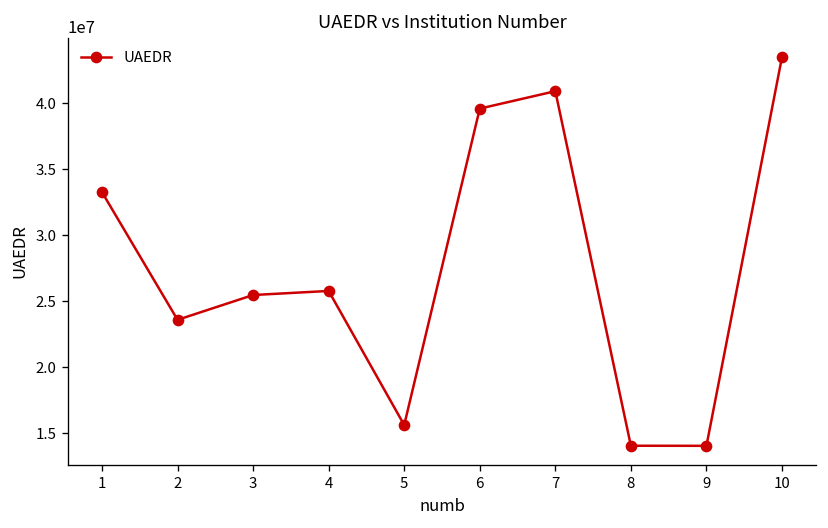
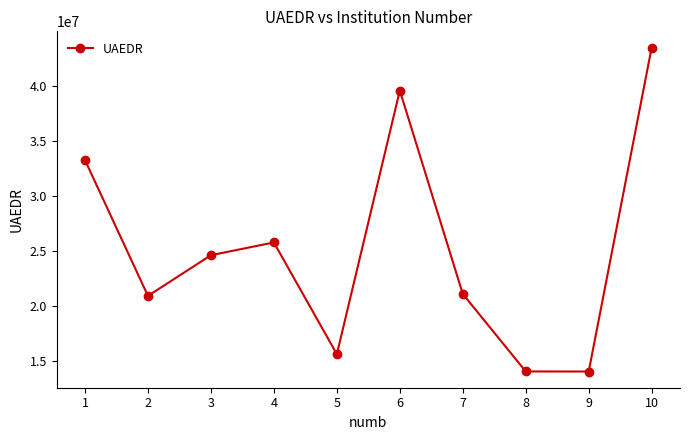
  {
    "1": 33300000,
-   "2": 23600000,
-   "3": 25500000,
+   "2": 20900000,
+   "3": 24600000,
    "4": 25800000,
    "5": 15600000,
    "6": 39600000,
-   "7": 40900000,
+   "7": 21100000,
    "8": 14000000,
    "9": 14000000,
    "10": 43500000
  }
